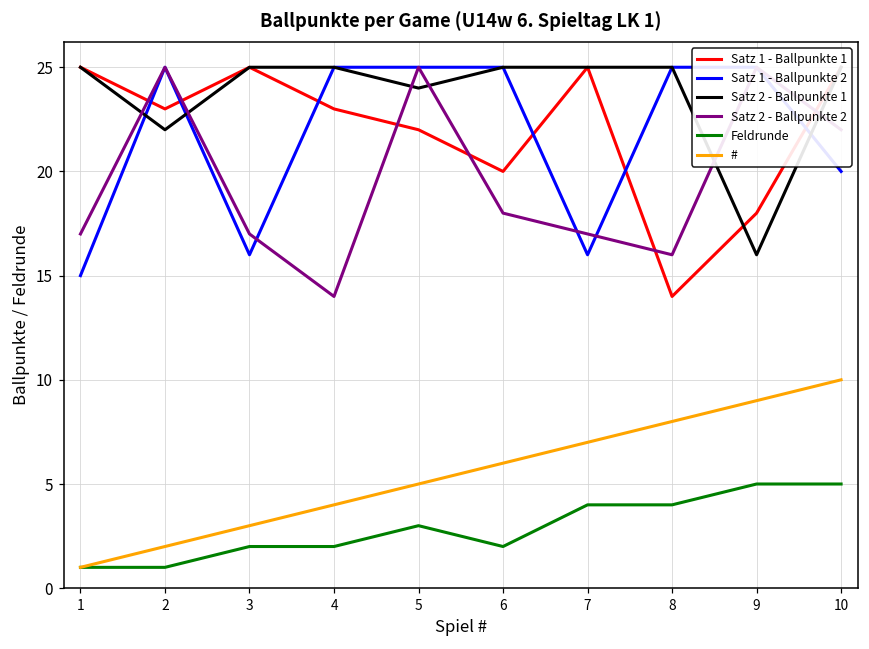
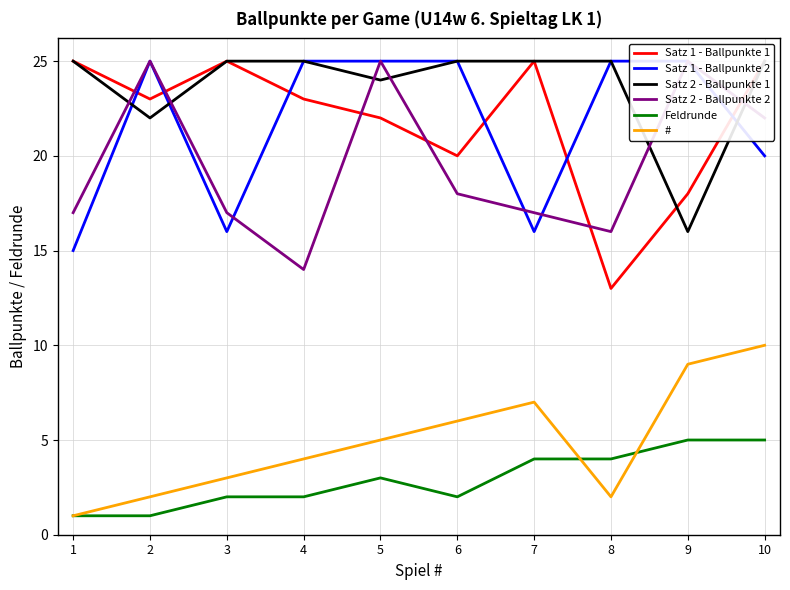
  {
    "Satz 1 - Ballpunkte 1": {
      "2": 23,
      "4": 23,
      "5": 22,
      "6": 20,
-     "8": 14,
+     "8": 13,
      "9": 18
    },
    "Satz 1 - Ballpunkte 2": {
      "1": 15,
      "3": 16,
      "7": 16,
      "10": 20
    },
    "Satz 2 - Ballpunkte 1": {
      "2": 22,
      "5": 24,
      "9": 16
    },
    "Satz 2 - Ballpunkte 2": {
      "1": 17,
      "3": 17,
      "4": 14,
      "6": 18,
      "7": 17,
      "8": 16
    },
    "Feldrunde": {
      "2": 1,
      "3": 2,
      "4": 2,
      "5": 3,
      "6": 2,
      "7": 4,
      "8": 4,
      "9": 5,
      "10": 5
    },
    "#": {
      "2": 2,
      "3": 3,
      "4": 4,
      "5": 5,
      "6": 6,
      "7": 7,
-     "8": 8,
+     "8": 2,
      "9": 9,
      "10": 10
    }
  }
